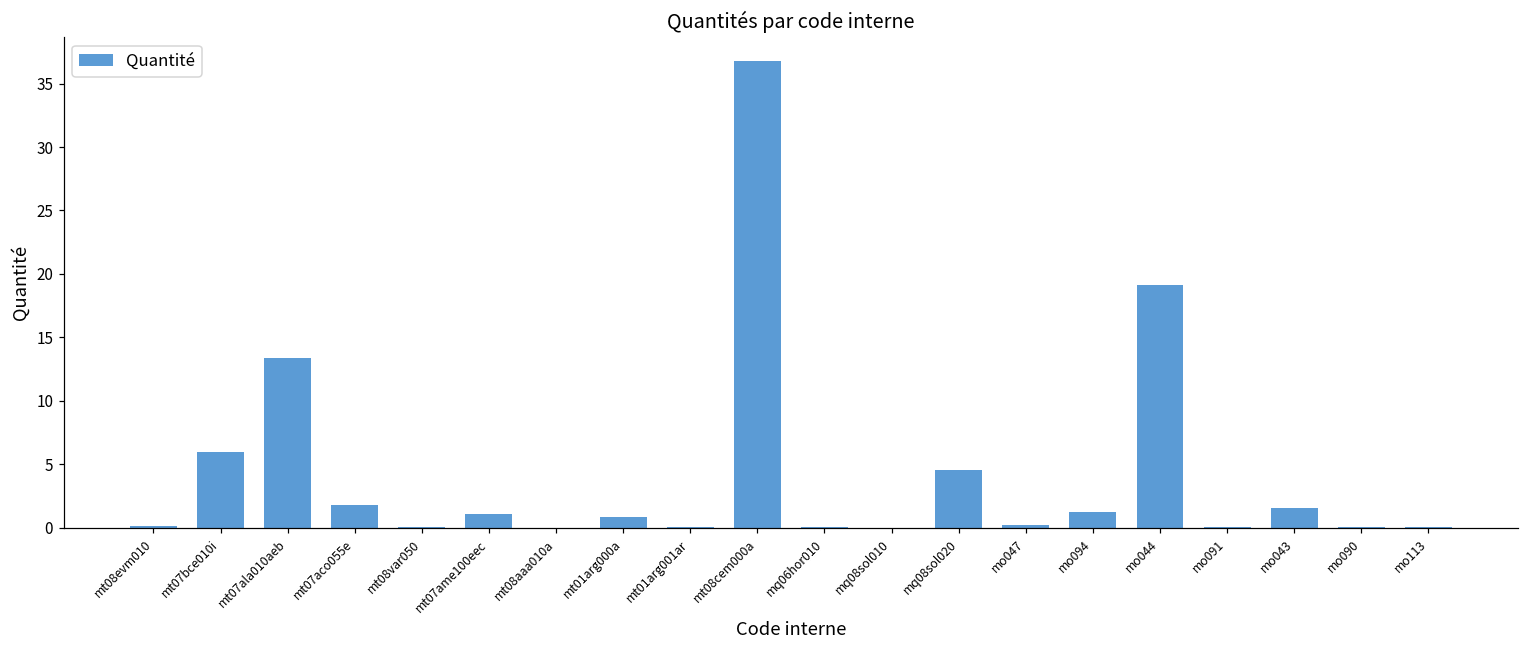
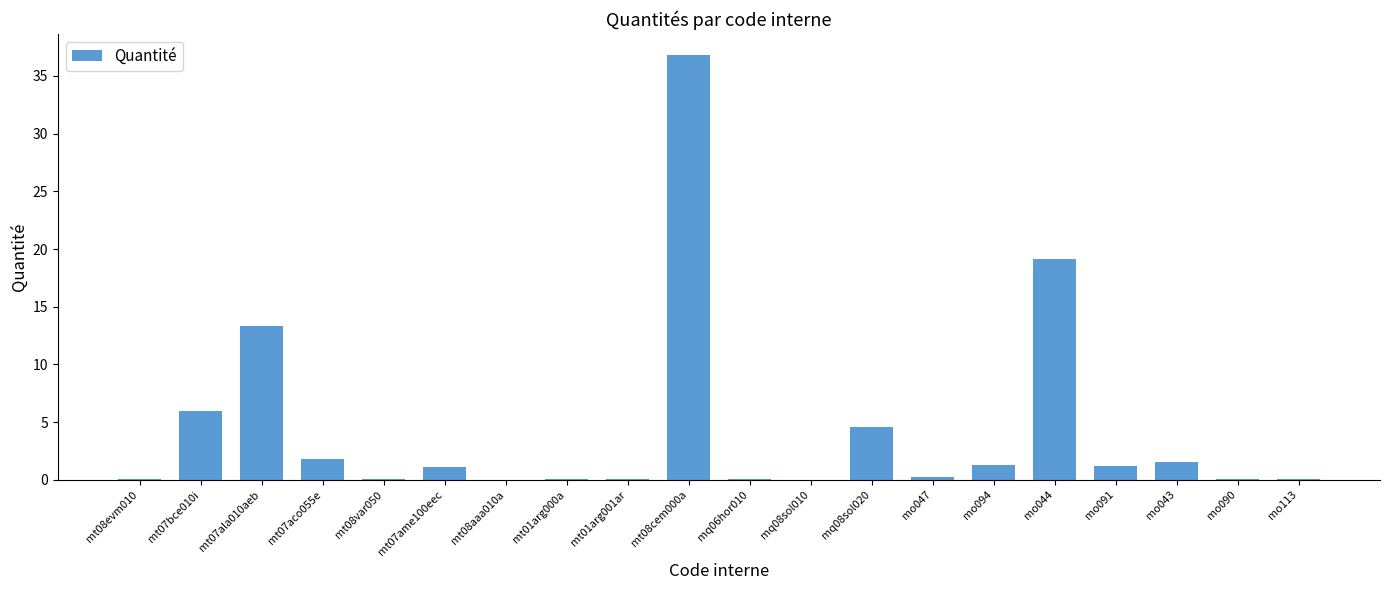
  {
    "mt07bce010i": 6.0,
    "mt07ala010aeb": 13.4,
    "mt07aco055e": 1.8,
    "mt07ame100eec": 1.1,
-   "mt01arg000a": 0.8,
+   "mt01arg000a": 0.0,
    "mt08cem000a": 36.8,
    "mq08sol020": 4.5,
    "mo047": 0.2,
    "mo094": 1.3,
    "mo044": 19.2,
-   "mo091": 0.1,
+   "mo091": 1.2,
    "mo043": 1.6
  }
